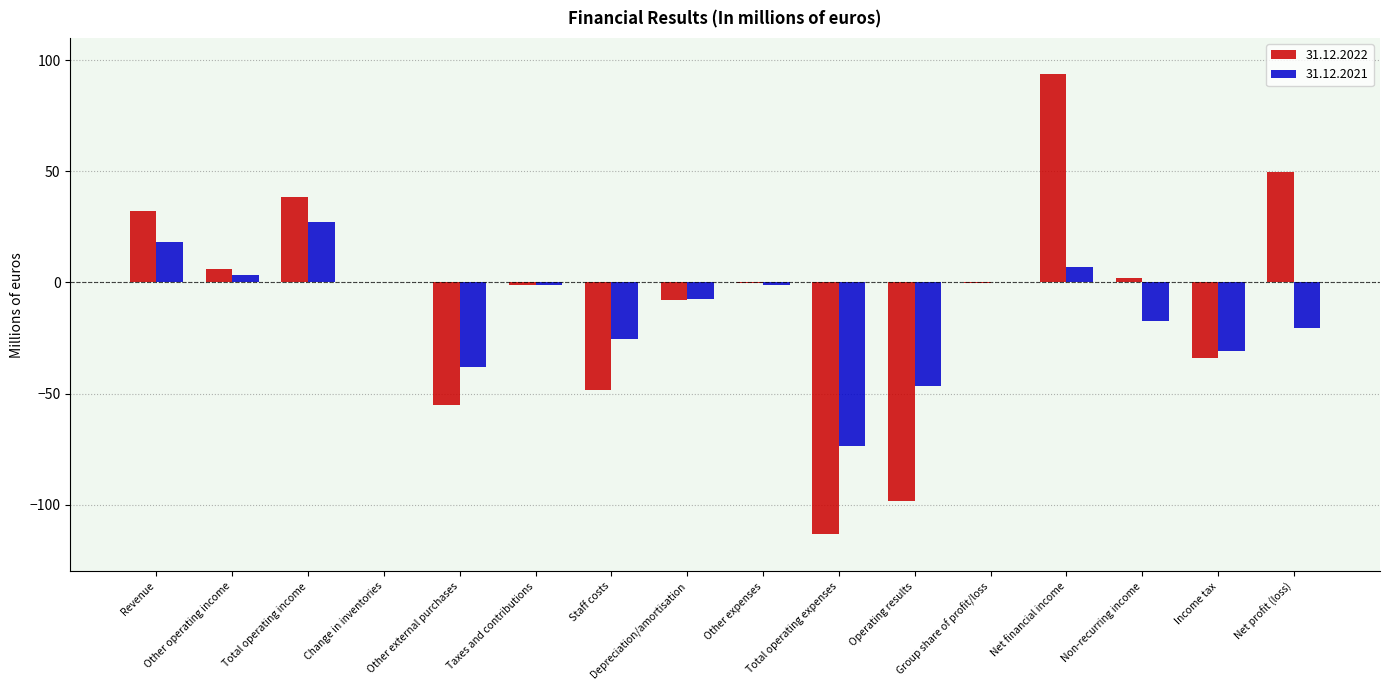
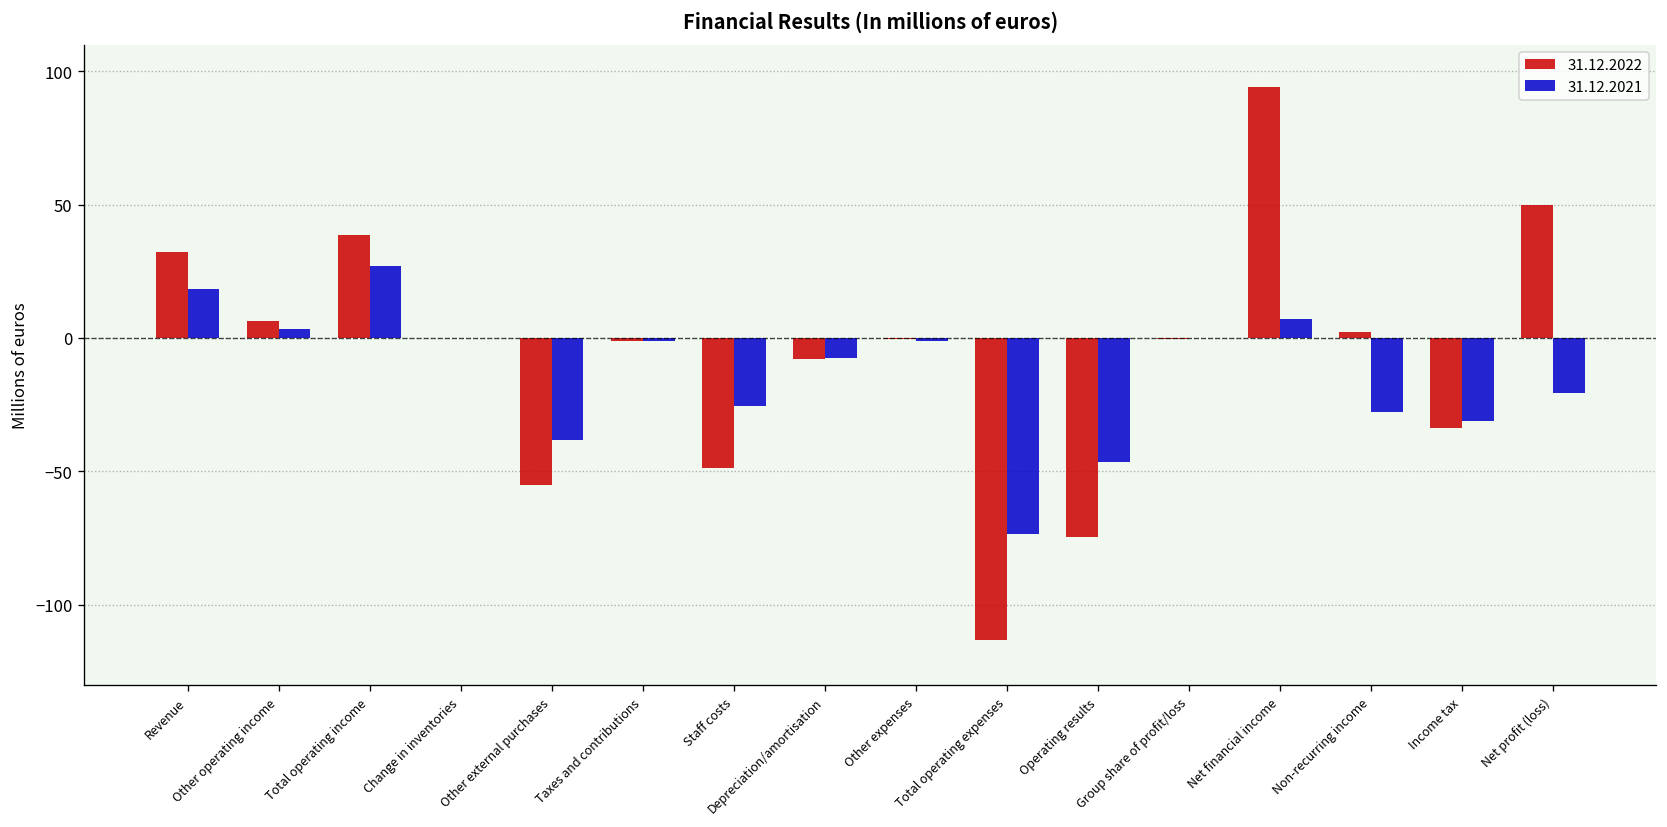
  {
    "31.12.2022": {
      "Revenue": 32,
      "Other operating income": 6,
      "Total operating income": 39,
      "Change in inventories": 0,
      "Other external purchases": -55,
      "Taxes and contributions": -1,
      "Staff costs": -49,
      "Depreciation/amortisation": -8,
      "Total operating expenses": -113,
-     "Operating results": -99,
+     "Operating results": -75,
      "Net financial income": 94,
      "Non-recurring income": 2,
      "Income tax": -34,
      "Net profit (loss)": 50
    },
    "31.12.2021": {
      "Revenue": 18,
      "Other operating income": 3,
      "Total operating income": 27,
      "Change in inventories": 0,
      "Other external purchases": -38,
      "Staff costs": -26,
      "Depreciation/amortisation": -8,
      "Total operating expenses": -73,
      "Operating results": -47,
      "Net financial income": 7,
-     "Non-recurring income": -17,
+     "Non-recurring income": -28,
      "Income tax": -31,
      "Net profit (loss)": -21
    }
  }
